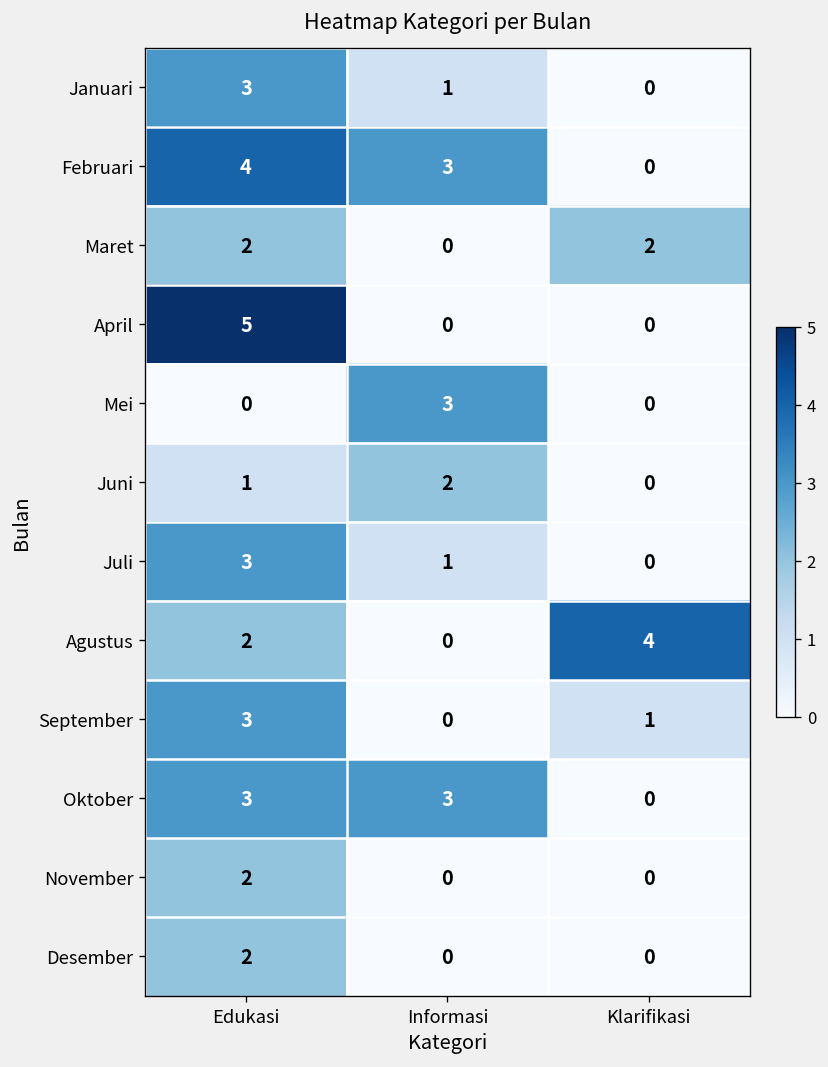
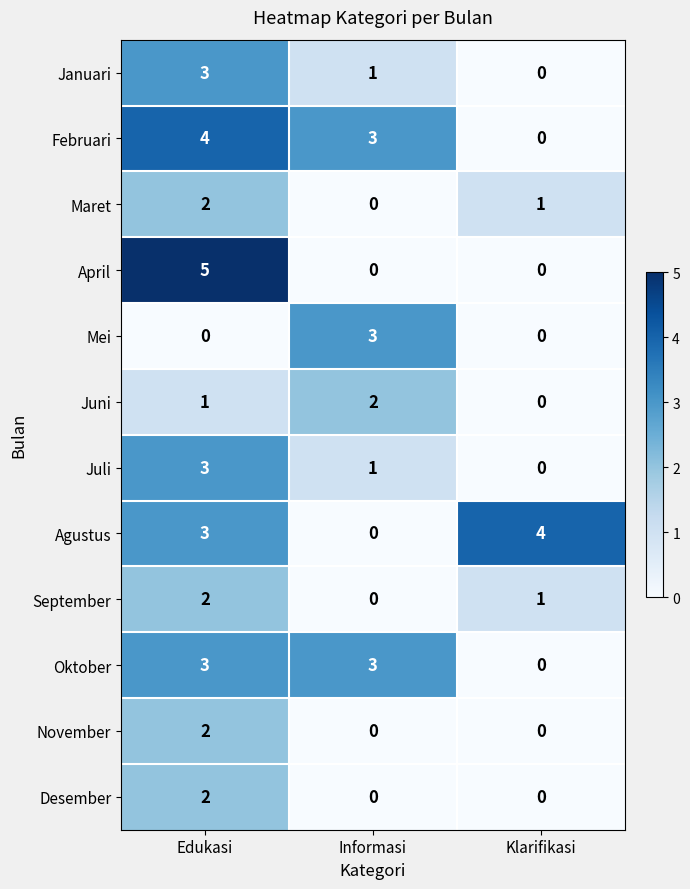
  {
    "Januari": {
      "Edukasi": 3,
      "Informasi": 1,
      "Klarifikasi": 0
    },
    "Februari": {
      "Edukasi": 4,
      "Informasi": 3,
      "Klarifikasi": 0
    },
    "Maret": {
      "Edukasi": 2,
      "Informasi": 0,
-     "Klarifikasi": 2
+     "Klarifikasi": 1
    },
    "April": {
      "Edukasi": 5,
      "Informasi": 0,
      "Klarifikasi": 0
    },
    "Mei": {
      "Edukasi": 0,
      "Informasi": 3,
      "Klarifikasi": 0
    },
    "Juni": {
      "Edukasi": 1,
      "Informasi": 2,
      "Klarifikasi": 0
    },
    "Juli": {
      "Edukasi": 3,
      "Informasi": 1,
      "Klarifikasi": 0
    },
    "Agustus": {
-     "Edukasi": 2,
+     "Edukasi": 3,
      "Informasi": 0,
      "Klarifikasi": 4
    },
    "September": {
-     "Edukasi": 3,
+     "Edukasi": 2,
      "Informasi": 0,
      "Klarifikasi": 1
    },
    "Oktober": {
      "Edukasi": 3,
      "Informasi": 3,
      "Klarifikasi": 0
    },
    "November": {
      "Edukasi": 2,
      "Informasi": 0,
      "Klarifikasi": 0
    },
    "Desember": {
      "Edukasi": 2,
      "Informasi": 0,
      "Klarifikasi": 0
    }
  }
